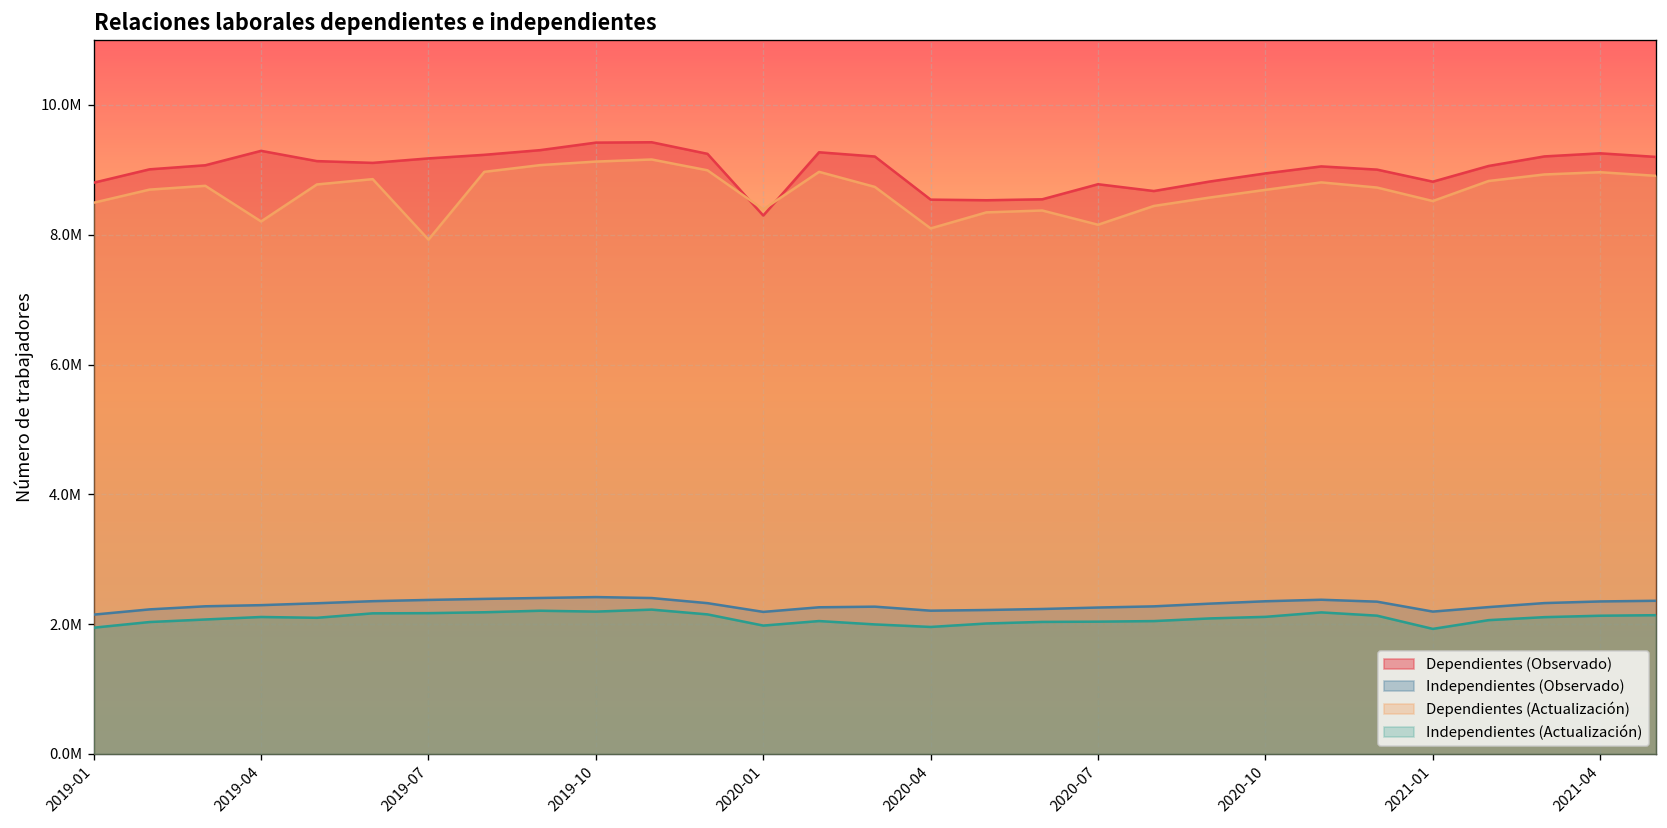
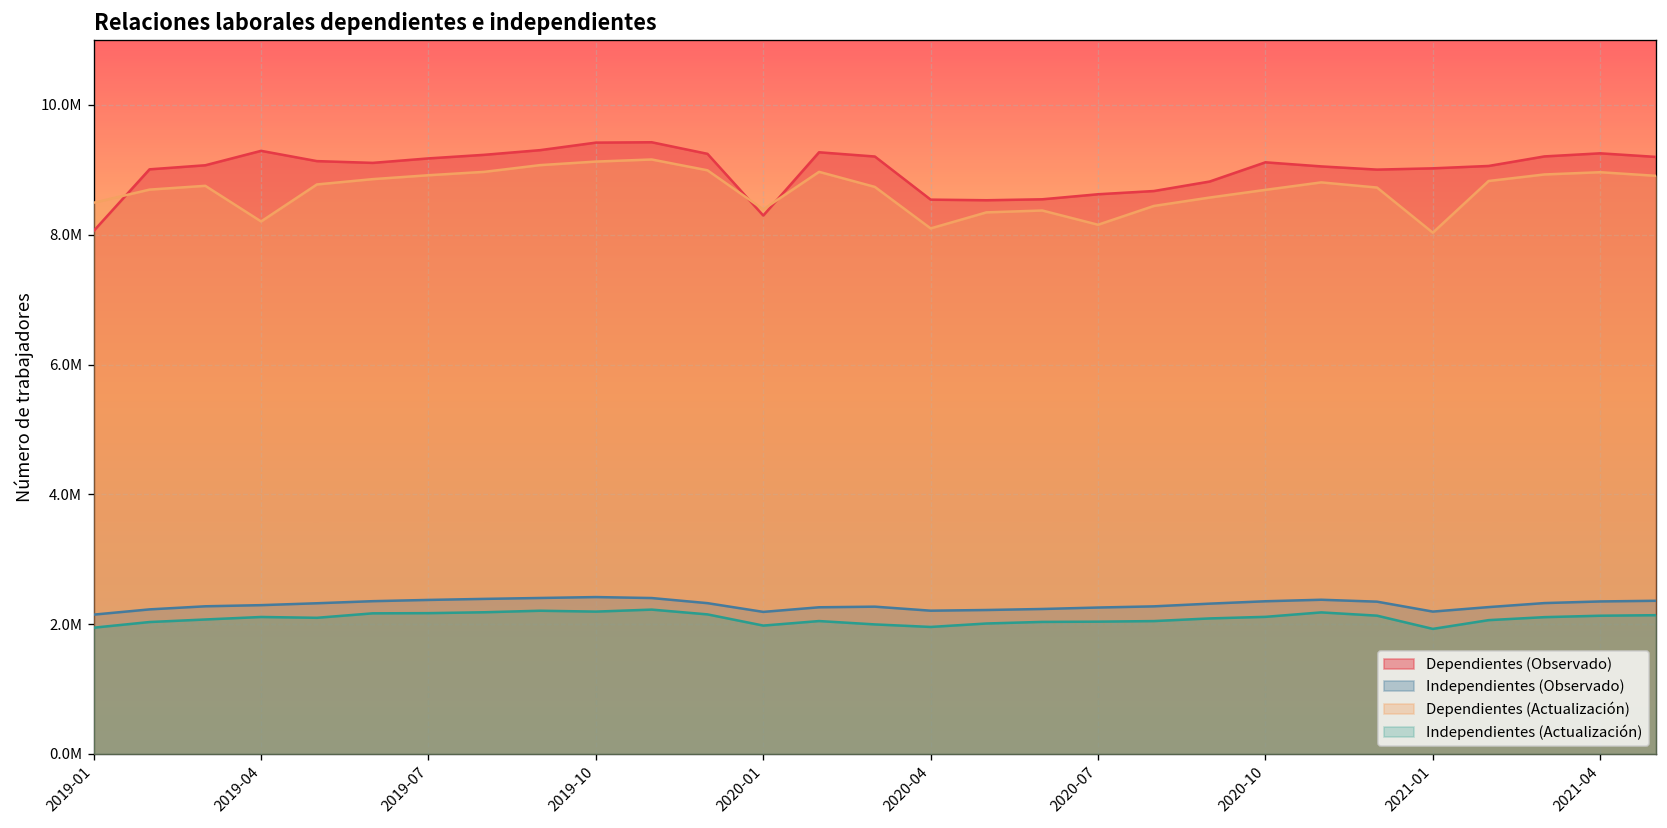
  {
    "Dependientes (Observado)": {
-     "2019-01": 8800000,
+     "2019-01": 8100000,
      "2019-04": 9300000,
      "2019-07": 9200000,
      "2019-10": 9400000,
      "2020-01": 8300000,
      "2020-04": 8500000,
-     "2020-07": 8800000,
-     "2020-10": 8900000,
-     "2021-01": 8800000,
+     "2020-07": 8600000,
+     "2020-10": 9100000,
+     "2021-01": 9000000,
      "2021-04": 9300000
    },
    "Dependientes (Actualización)": {
      "2019-01": 8500000,
      "2019-04": 8200000,
-     "2019-07": 7900000,
+     "2019-07": 8900000,
      "2019-10": 9100000,
      "2020-01": 8400000,
      "2020-04": 8100000,
      "2020-07": 8200000,
      "2020-10": 8700000,
-     "2021-01": 8500000,
+     "2021-01": 8000000,
      "2021-04": 9000000
    }
  }
